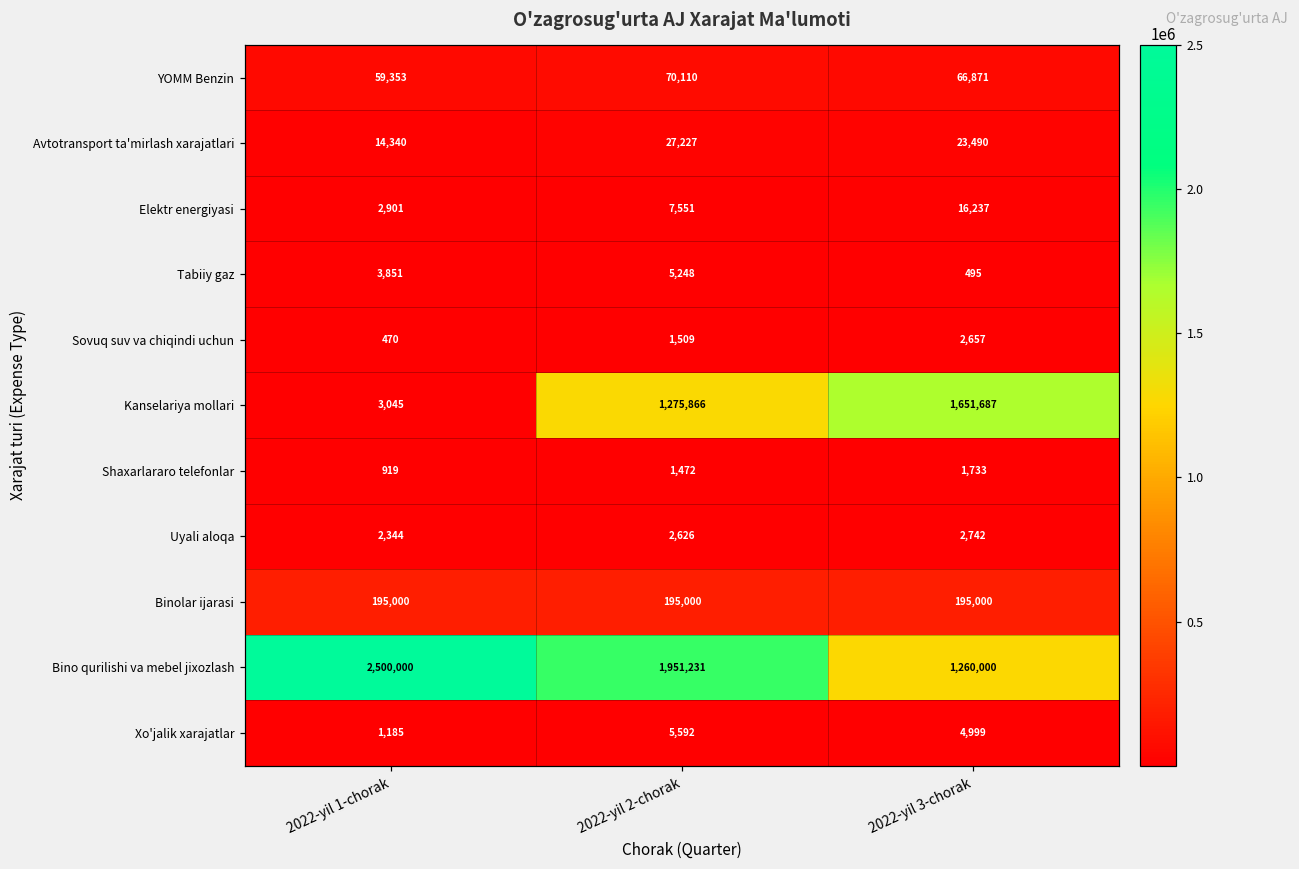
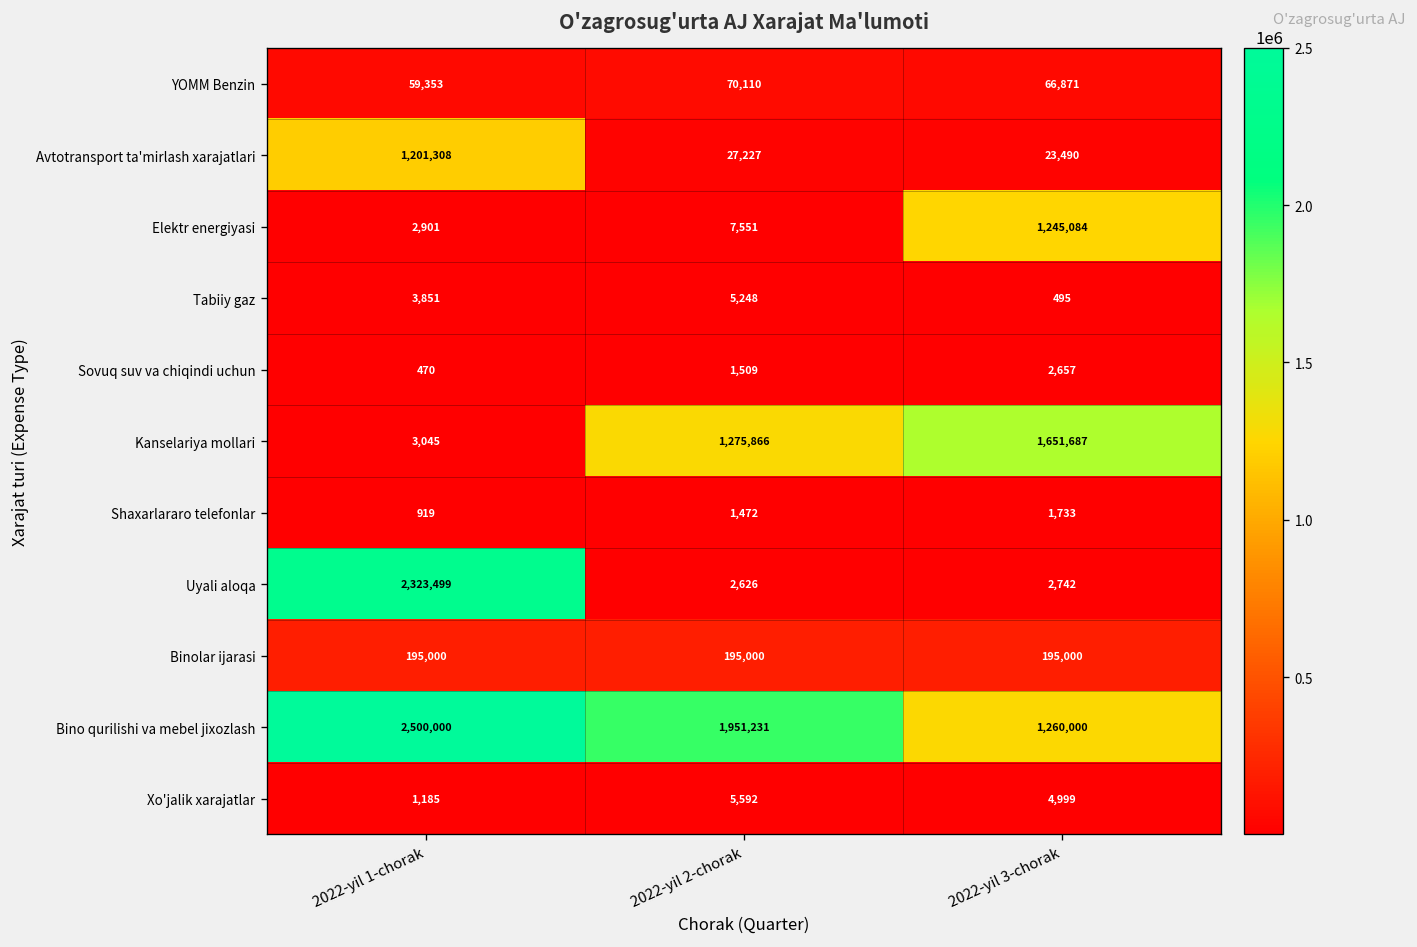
  {
    "YOMM Benzin": {
      "2022-yil 1-chorak": "59,353",
      "2022-yil 2-chorak": "70,110",
      "2022-yil 3-chorak": "66,871"
    },
    "Avtotransport ta'mirlash xarajatlari": {
-     "2022-yil 1-chorak": "14,340",
+     "2022-yil 1-chorak": "1,201,308",
      "2022-yil 2-chorak": "27,227",
      "2022-yil 3-chorak": "23,490"
    },
    "Elektr energiyasi": {
      "2022-yil 1-chorak": "2,901",
      "2022-yil 2-chorak": "7,551",
-     "2022-yil 3-chorak": "16,237"
+     "2022-yil 3-chorak": "1,245,084"
    },
    "Tabiiy gaz": {
      "2022-yil 1-chorak": "3,851",
      "2022-yil 2-chorak": "5,248",
      "2022-yil 3-chorak": "495"
    },
    "Sovuq suv va chiqindi uchun": {
      "2022-yil 1-chorak": "470",
      "2022-yil 2-chorak": "1,509",
      "2022-yil 3-chorak": "2,657"
    },
    "Kanselariya mollari": {
      "2022-yil 1-chorak": "3,045",
      "2022-yil 2-chorak": "1,275,866",
      "2022-yil 3-chorak": "1,651,687"
    },
    "Shaxarlararo telefonlar": {
      "2022-yil 1-chorak": "919",
      "2022-yil 2-chorak": "1,472",
      "2022-yil 3-chorak": "1,733"
    },
    "Uyali aloqa": {
-     "2022-yil 1-chorak": "2,344",
+     "2022-yil 1-chorak": "2,323,499",
      "2022-yil 2-chorak": "2,626",
      "2022-yil 3-chorak": "2,742"
    },
    "Binolar ijarasi": {
      "2022-yil 1-chorak": "195,000",
      "2022-yil 2-chorak": "195,000",
      "2022-yil 3-chorak": "195,000"
    },
    "Bino qurilishi va mebel jixozlash": {
      "2022-yil 1-chorak": "2,500,000",
      "2022-yil 2-chorak": "1,951,231",
      "2022-yil 3-chorak": "1,260,000"
    },
    "Xo'jalik xarajatlar": {
      "2022-yil 1-chorak": "1,185",
      "2022-yil 2-chorak": "5,592",
      "2022-yil 3-chorak": "4,999"
    }
  }
